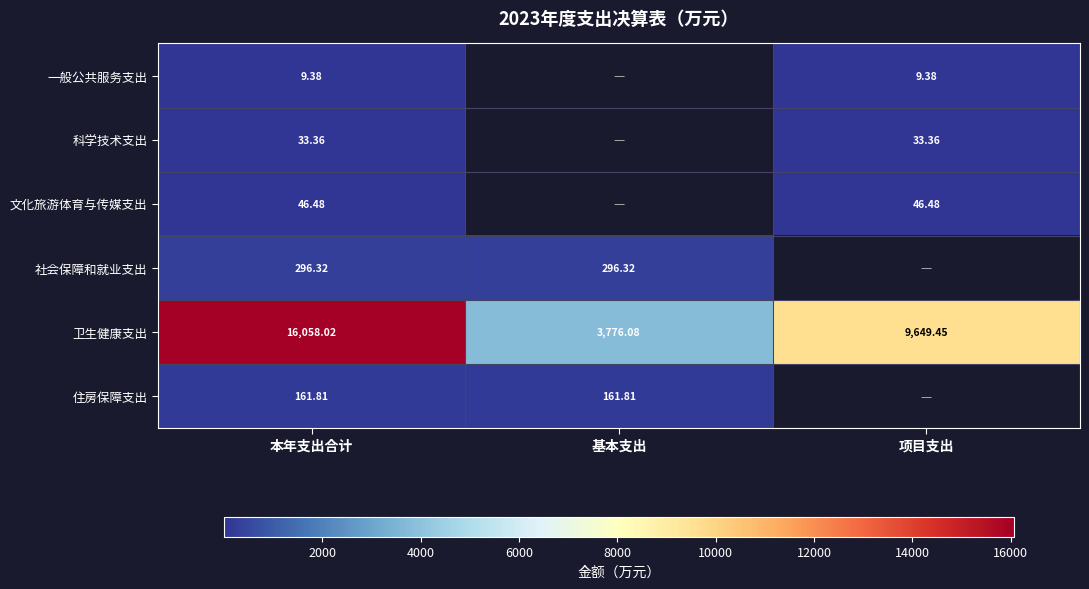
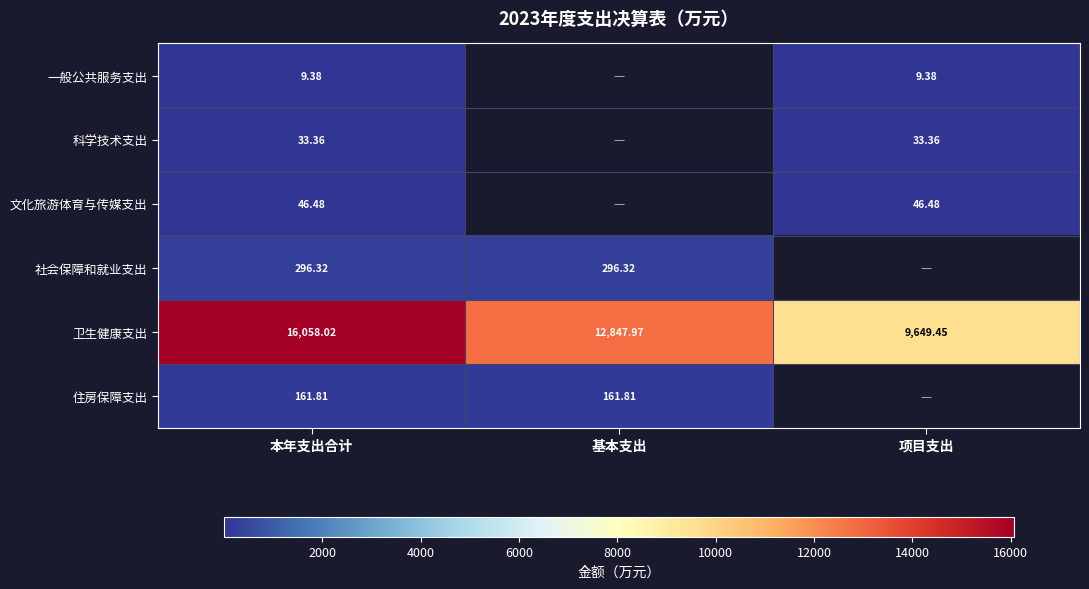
  {
    "一般公共服务支出": {
      "本年支出合计": "9.38",
      "项目支出": "9.38"
    },
    "科学技术支出": {
      "本年支出合计": "33.36",
      "项目支出": "33.36"
    },
    "文化旅游体育与传媒支出": {
      "本年支出合计": "46.48",
      "项目支出": "46.48"
    },
    "社会保障和就业支出": {
      "本年支出合计": "296.32",
      "基本支出": "296.32"
    },
    "卫生健康支出": {
      "本年支出合计": "16,058.02",
-     "基本支出": "3,776.08",
+     "基本支出": "12,847.97",
      "项目支出": "9,649.45"
    },
    "住房保障支出": {
      "本年支出合计": "161.81",
      "基本支出": "161.81"
    }
  }
